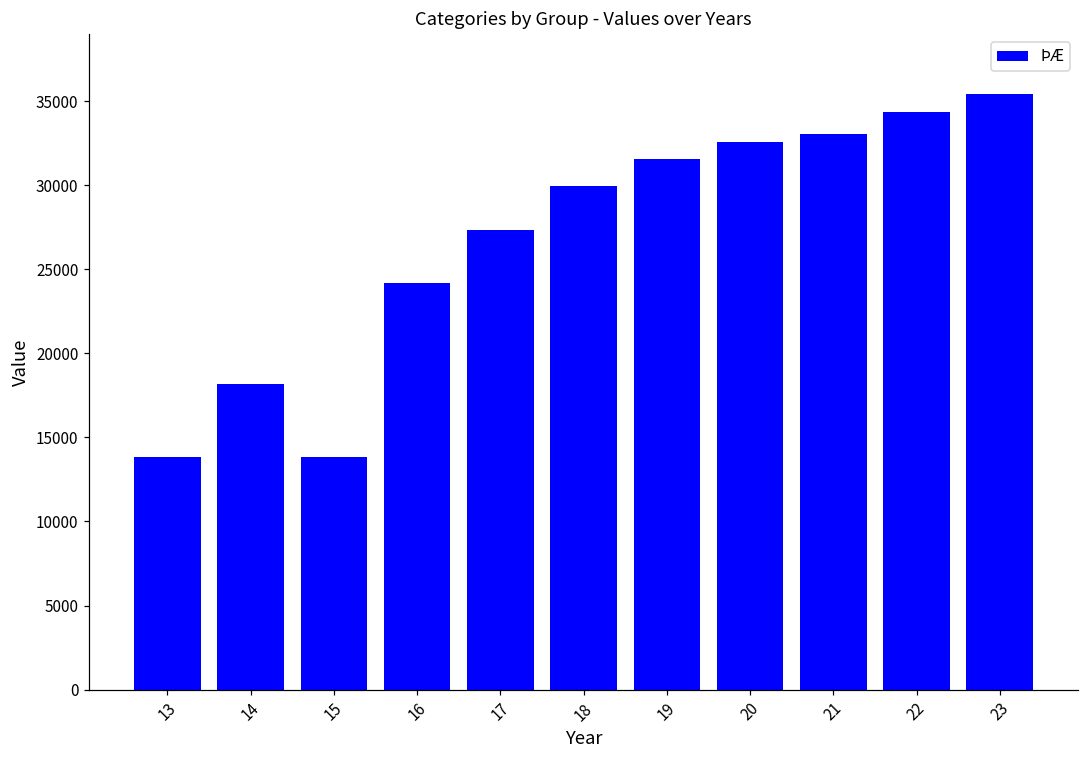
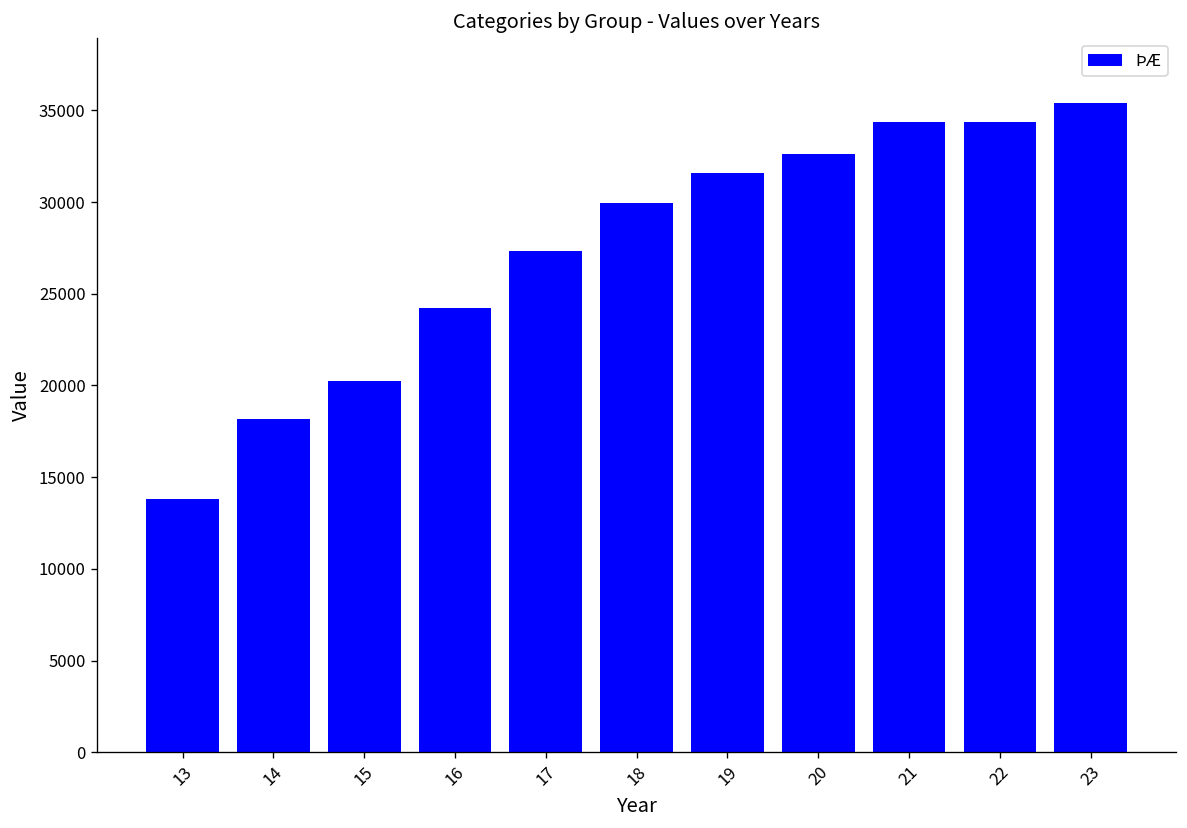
  {
    "13": 13800,
    "14": 18200,
-   "15": 13800,
+   "15": 20200,
    "16": 24200,
    "17": 27300,
    "18": 30000,
    "19": 31600,
    "20": 32600,
-   "21": 33100,
+   "21": 34400,
    "22": 34400,
    "23": 35400
  }
